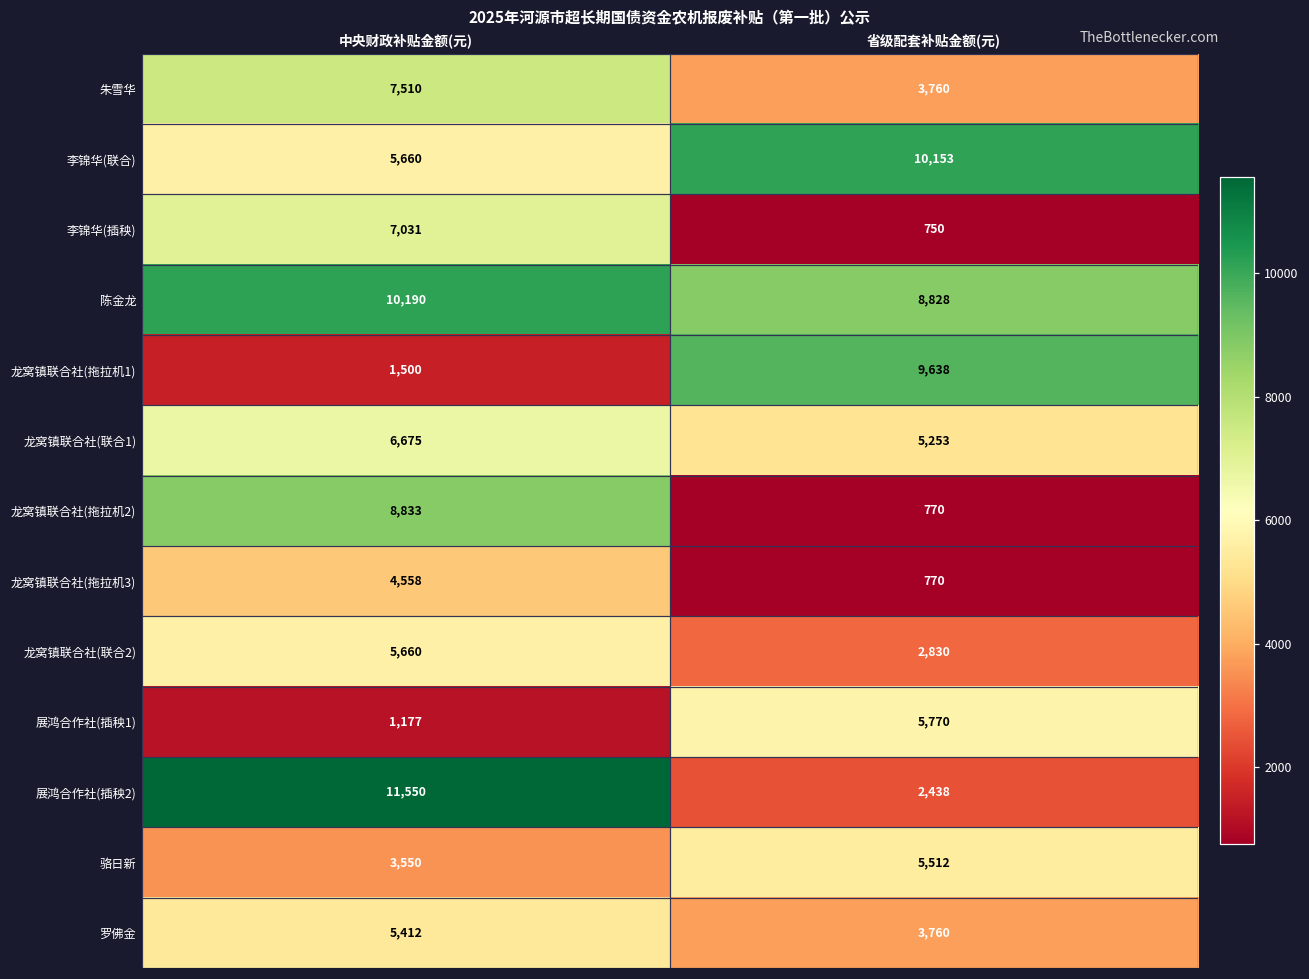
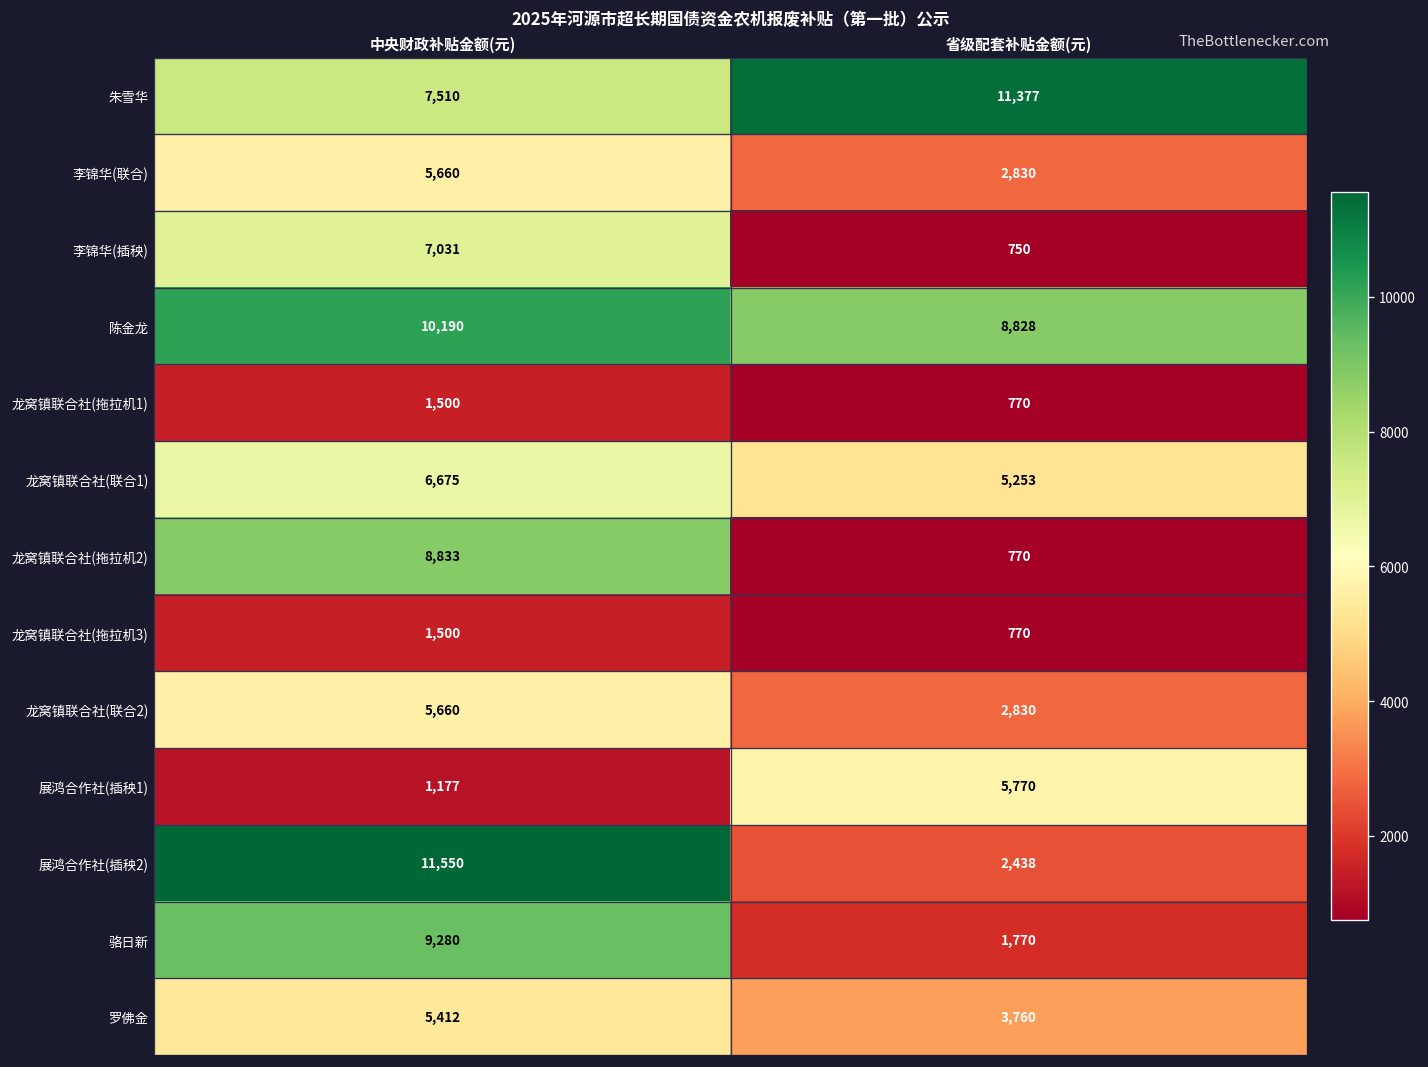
  {
    "朱雪华": {
      "中央财政补贴金额(元)": "7,510",
-     "省级配套补贴金额(元)": "3,760"
+     "省级配套补贴金额(元)": "11,377"
    },
    "李锦华(联合)": {
      "中央财政补贴金额(元)": "5,660",
-     "省级配套补贴金额(元)": "10,153"
+     "省级配套补贴金额(元)": "2,830"
    },
    "李锦华(插秧)": {
      "中央财政补贴金额(元)": "7,031",
      "省级配套补贴金额(元)": "750"
    },
    "陈金龙": {
      "中央财政补贴金额(元)": "10,190",
      "省级配套补贴金额(元)": "8,828"
    },
    "龙窝镇联合社(拖拉机1)": {
      "中央财政补贴金额(元)": "1,500",
-     "省级配套补贴金额(元)": "9,638"
+     "省级配套补贴金额(元)": "770"
    },
    "龙窝镇联合社(联合1)": {
      "中央财政补贴金额(元)": "6,675",
      "省级配套补贴金额(元)": "5,253"
    },
    "龙窝镇联合社(拖拉机2)": {
      "中央财政补贴金额(元)": "8,833",
      "省级配套补贴金额(元)": "770"
    },
    "龙窝镇联合社(拖拉机3)": {
-     "中央财政补贴金额(元)": "4,558",
+     "中央财政补贴金额(元)": "1,500",
      "省级配套补贴金额(元)": "770"
    },
    "龙窝镇联合社(联合2)": {
      "中央财政补贴金额(元)": "5,660",
      "省级配套补贴金额(元)": "2,830"
    },
    "展鸿合作社(插秧1)": {
      "中央财政补贴金额(元)": "1,177",
      "省级配套补贴金额(元)": "5,770"
    },
    "展鸿合作社(插秧2)": {
      "中央财政补贴金额(元)": "11,550",
      "省级配套补贴金额(元)": "2,438"
    },
    "骆日新": {
-     "中央财政补贴金额(元)": "3,550",
-     "省级配套补贴金额(元)": "5,512"
+     "中央财政补贴金额(元)": "9,280",
+     "省级配套补贴金额(元)": "1,770"
    },
    "罗佛金": {
      "中央财政补贴金额(元)": "5,412",
      "省级配套补贴金额(元)": "3,760"
    }
  }
